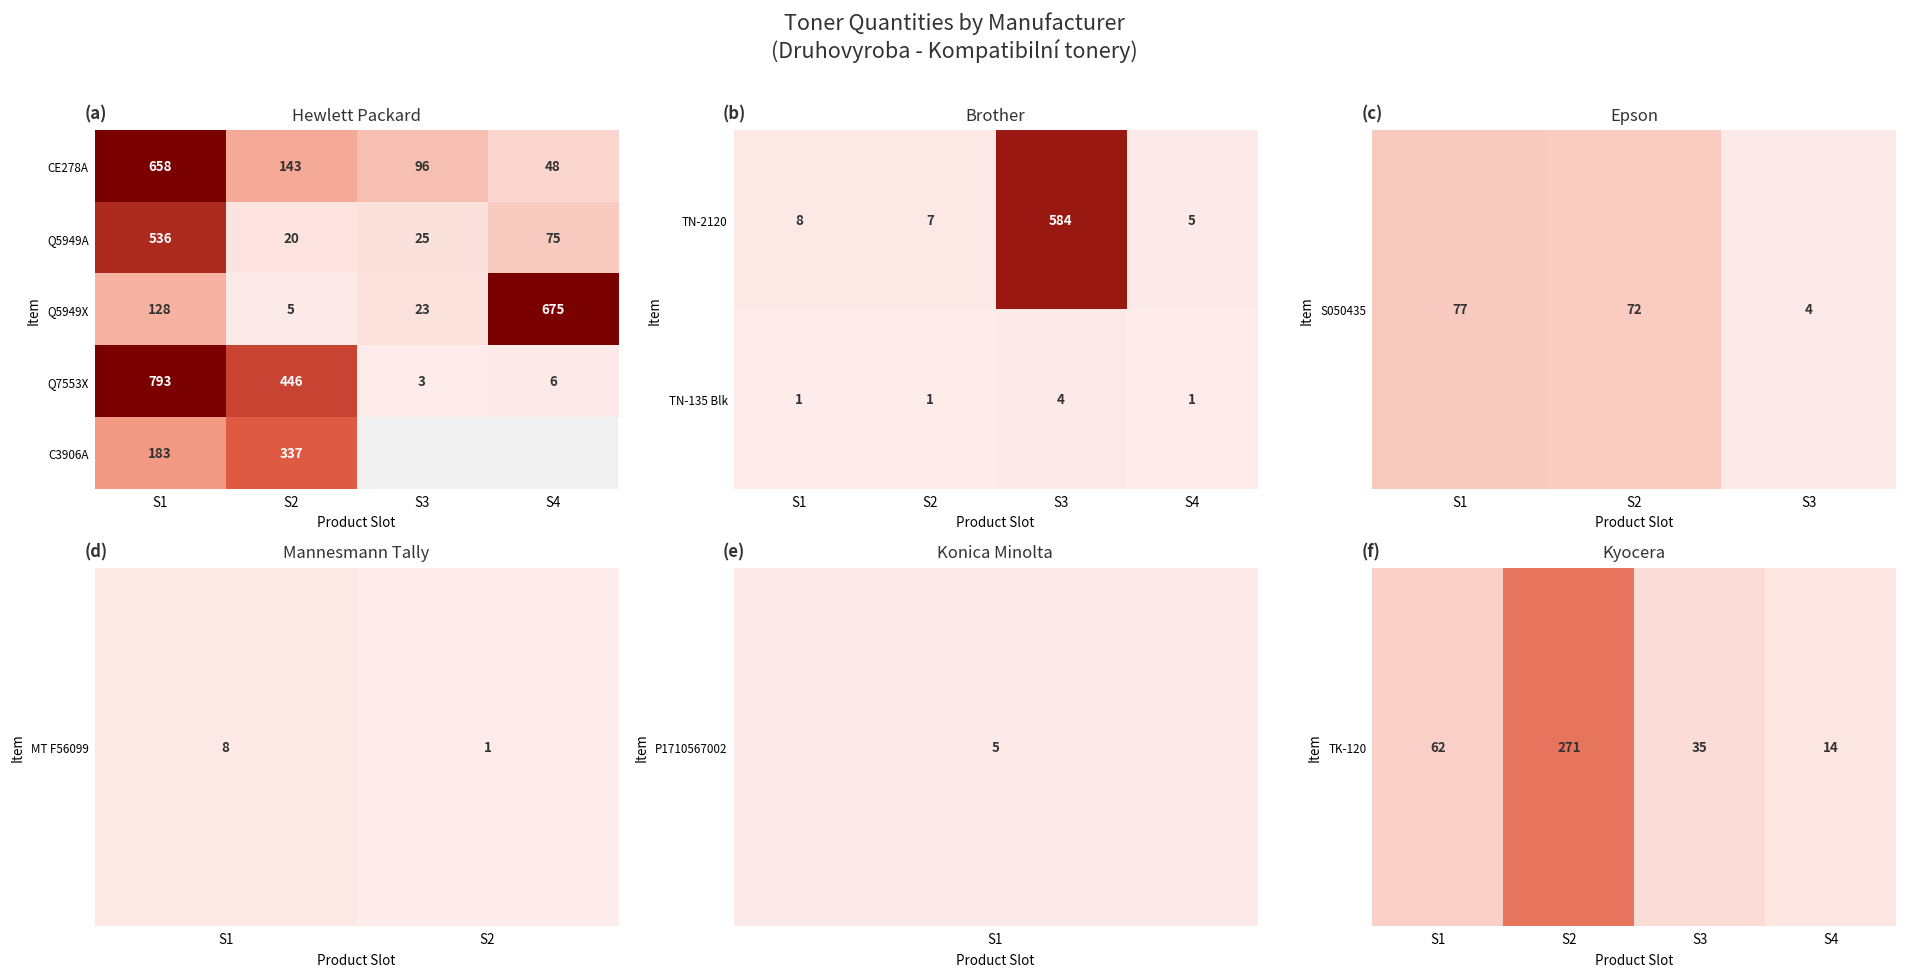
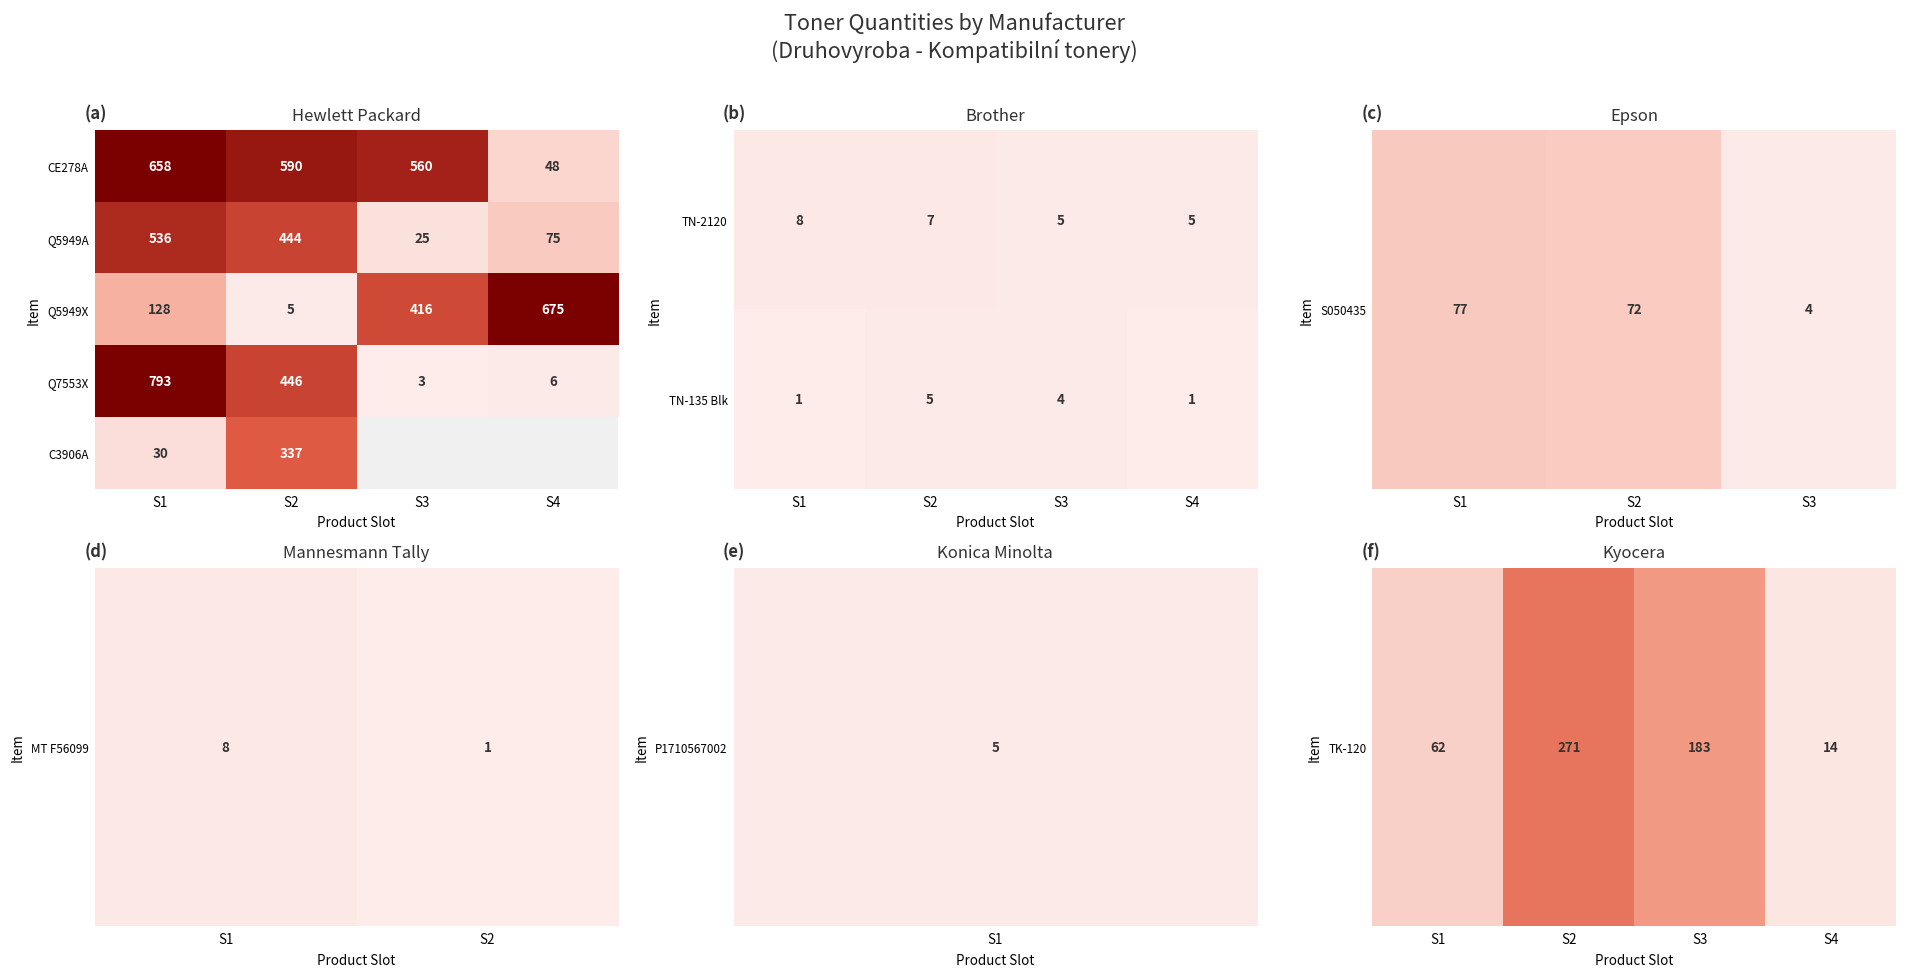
  {
    "Hewlett Packard": {
      "CE278A": {
        "S1": 658,
-       "S2": 143,
-       "S3": 96,
+       "S2": 590,
+       "S3": 560,
        "S4": 48
      },
      "Q5949A": {
        "S1": 536,
-       "S2": 20,
+       "S2": 444,
        "S3": 25,
        "S4": 75
      },
      "Q5949X": {
        "S1": 128,
        "S2": 5,
-       "S3": 23,
+       "S3": 416,
        "S4": 675
      },
      "Q7553X": {
        "S1": 793,
        "S2": 446,
        "S3": 3,
        "S4": 6
      },
      "C3906A": {
-       "S1": 183,
+       "S1": 30,
        "S2": 337
      }
    },
    "Brother": {
      "TN-2120": {
        "S1": 8,
        "S2": 7,
-       "S3": 584,
+       "S3": 5,
        "S4": 5
      },
      "TN-135 Blk": {
        "S1": 1,
-       "S2": 1,
+       "S2": 5,
        "S3": 4,
        "S4": 1
      }
    },
    "Epson": {
      "S050435": {
        "S1": 77,
        "S2": 72,
        "S3": 4
      }
    },
    "Mannesmann Tally": {
      "MT F56099": {
        "S1": 8,
        "S2": 1
      }
    },
    "Konica Minolta": {
      "P1710567002": {
        "S1": 5
      }
    },
    "Kyocera": {
      "TK-120": {
        "S1": 62,
        "S2": 271,
-       "S3": 35,
+       "S3": 183,
        "S4": 14
      }
    }
  }
